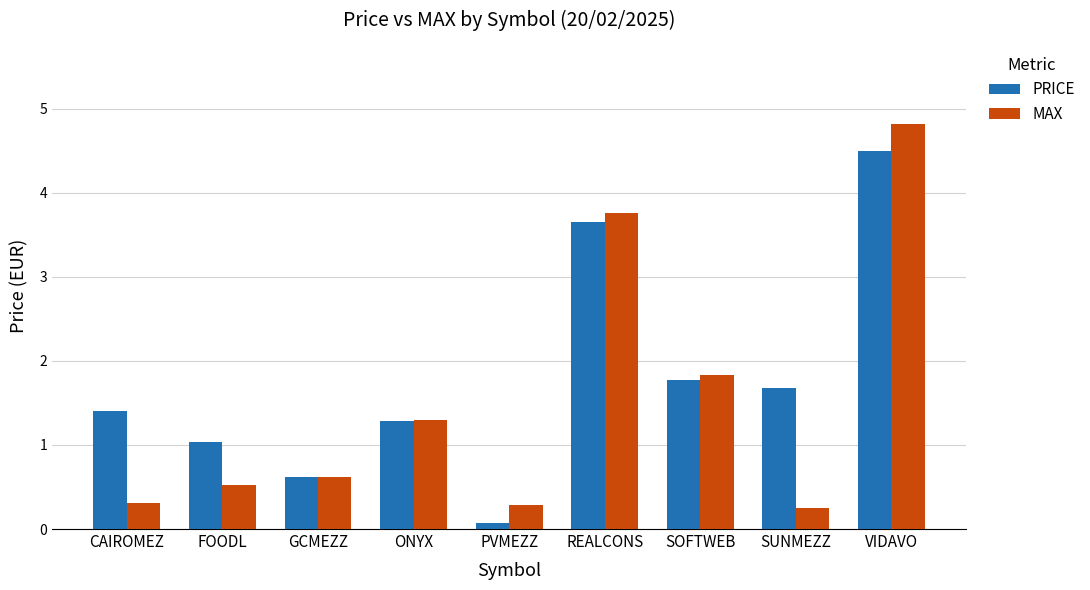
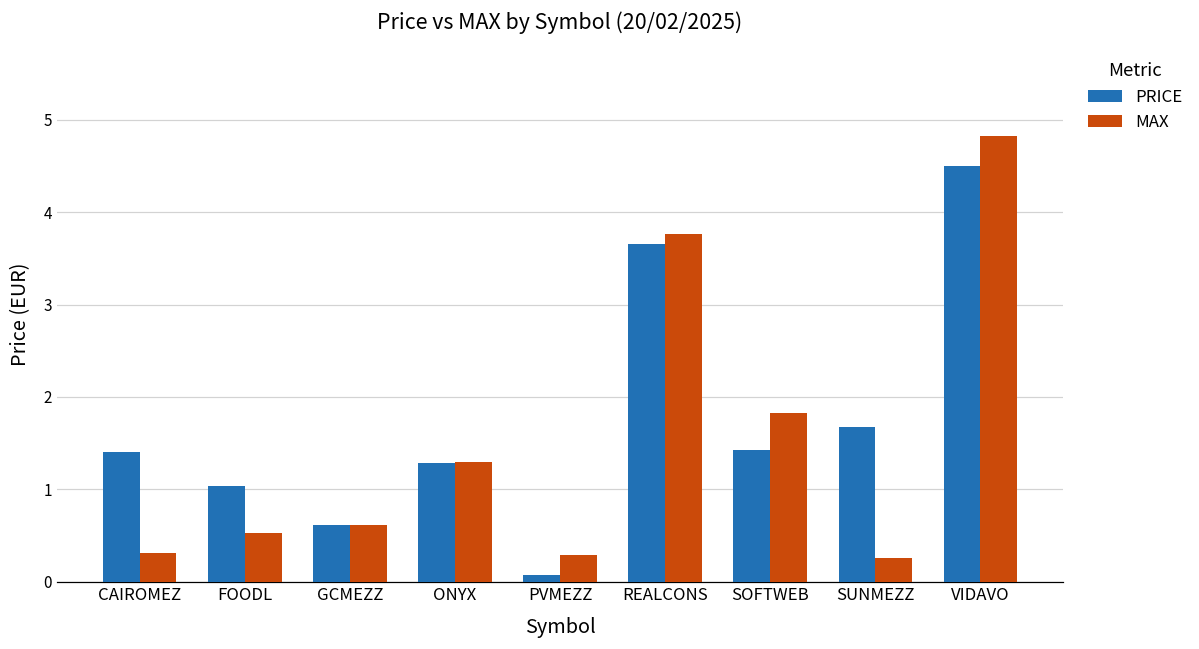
  {
    "PRICE": {
      "CAIROMEZ": 1.4,
      "FOODL": 1.0,
      "GCMEZZ": 0.6,
      "ONYX": 1.3,
      "PVMEZZ": 0.1,
      "REALCONS": 3.7,
-     "SOFTWEB": 1.8,
+     "SOFTWEB": 1.4,
      "SUNMEZZ": 1.7,
      "VIDAVO": 4.5
    },
    "MAX": {
      "CAIROMEZ": 0.3,
      "FOODL": 0.5,
      "GCMEZZ": 0.6,
      "ONYX": 1.3,
      "PVMEZZ": 0.3,
      "REALCONS": 3.8,
      "SOFTWEB": 1.8,
      "SUNMEZZ": 0.3,
      "VIDAVO": 4.8
    }
  }
